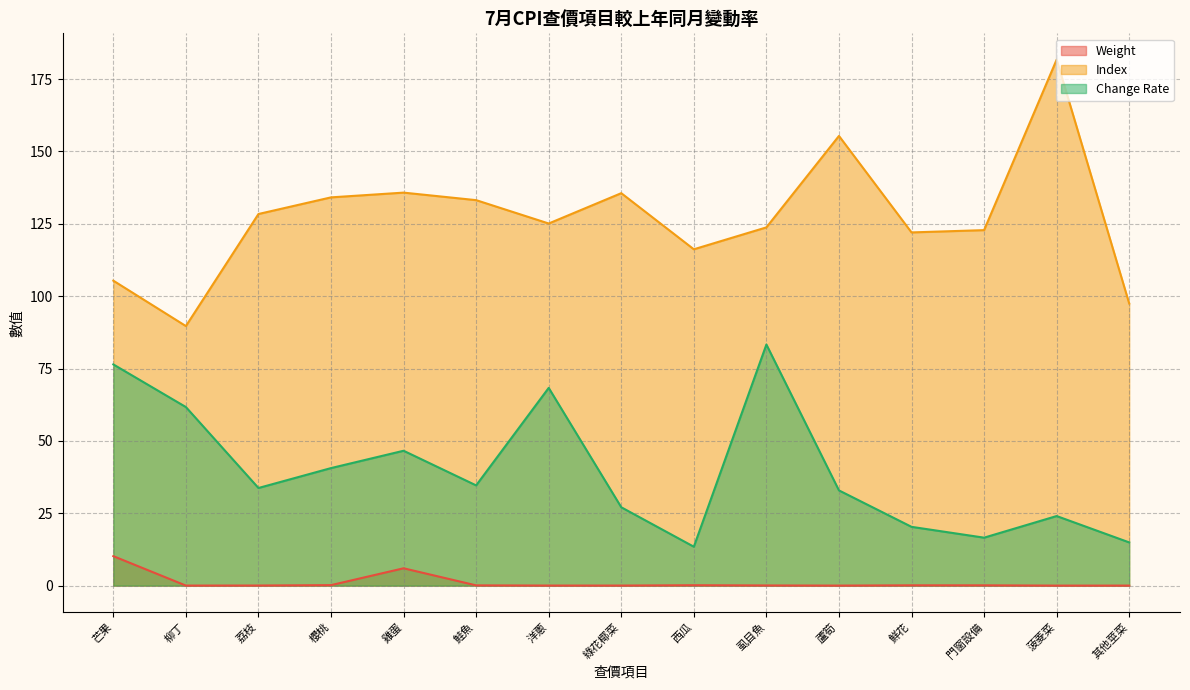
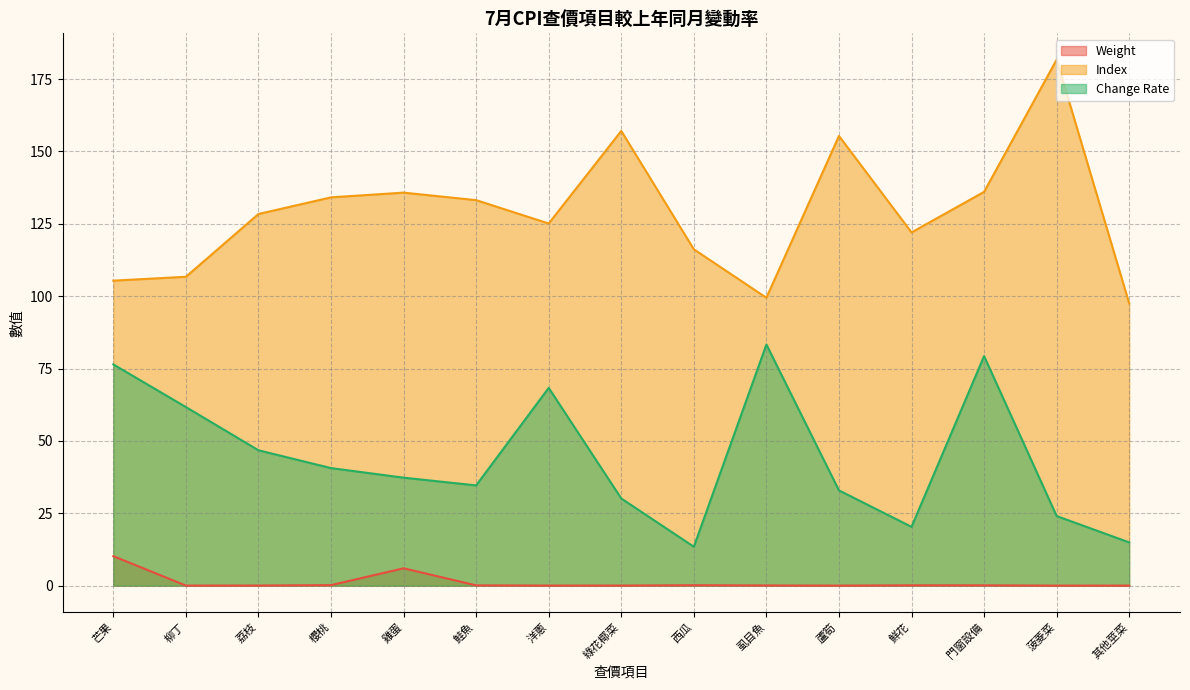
  {
    "Weight": {
      "芒果": 10,
      "柳丁": 0,
      "荔枝": 0,
      "櫻桃": 0,
      "雞蛋": 6,
      "鮭魚": 0,
      "洋蔥": 0,
      "綠花椰菜": 0,
      "西瓜": 0,
      "虱目魚": 0,
      "蘆筍": 0,
      "鮮花": 0,
      "門窗設備": 0,
      "菠菱菜": 0,
      "其他莖菜": 0
    },
    "Index": {
      "芒果": 105,
-     "柳丁": 90,
+     "柳丁": 107,
      "荔枝": 128,
      "櫻桃": 134,
      "雞蛋": 136,
      "鮭魚": 133,
      "洋蔥": 125,
-     "綠花椰菜": 136,
+     "綠花椰菜": 157,
      "西瓜": 116,
-     "虱目魚": 124,
+     "虱目魚": 99,
      "蘆筍": 155,
      "鮮花": 122,
-     "門窗設備": 123,
+     "門窗設備": 136,
      "其他莖菜": 97
    },
    "Change Rate": {
      "芒果": 76,
      "柳丁": 62,
-     "荔枝": 34,
+     "荔枝": 47,
      "櫻桃": 41,
-     "雞蛋": 47,
+     "雞蛋": 37,
      "鮭魚": 35,
      "洋蔥": 68,
-     "綠花椰菜": 27,
+     "綠花椰菜": 30,
      "西瓜": 13,
      "虱目魚": 83,
      "蘆筍": 33,
      "鮮花": 20,
-     "門窗設備": 17,
+     "門窗設備": 79,
      "菠菱菜": 24,
      "其他莖菜": 15
    }
  }
